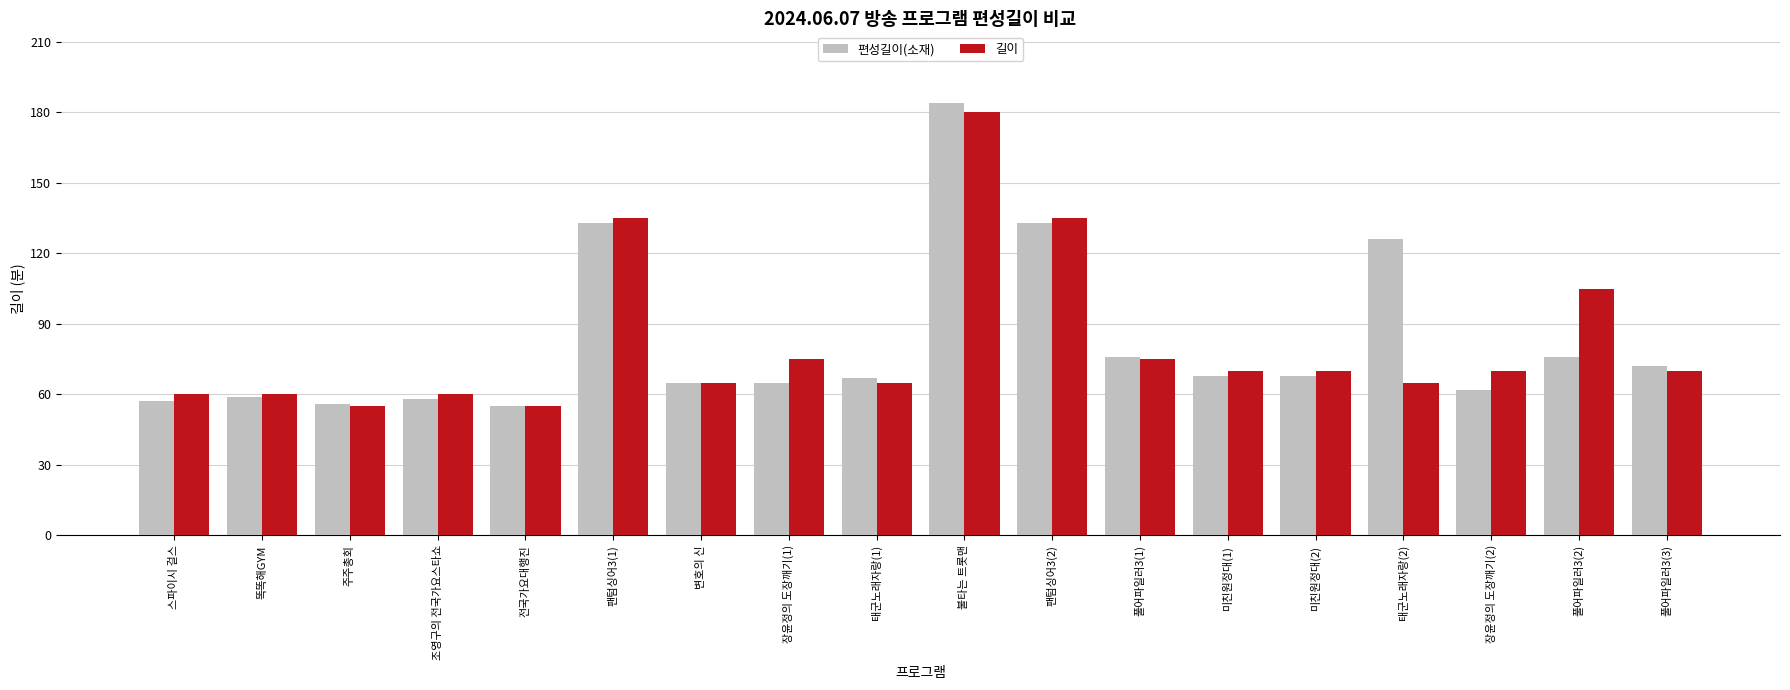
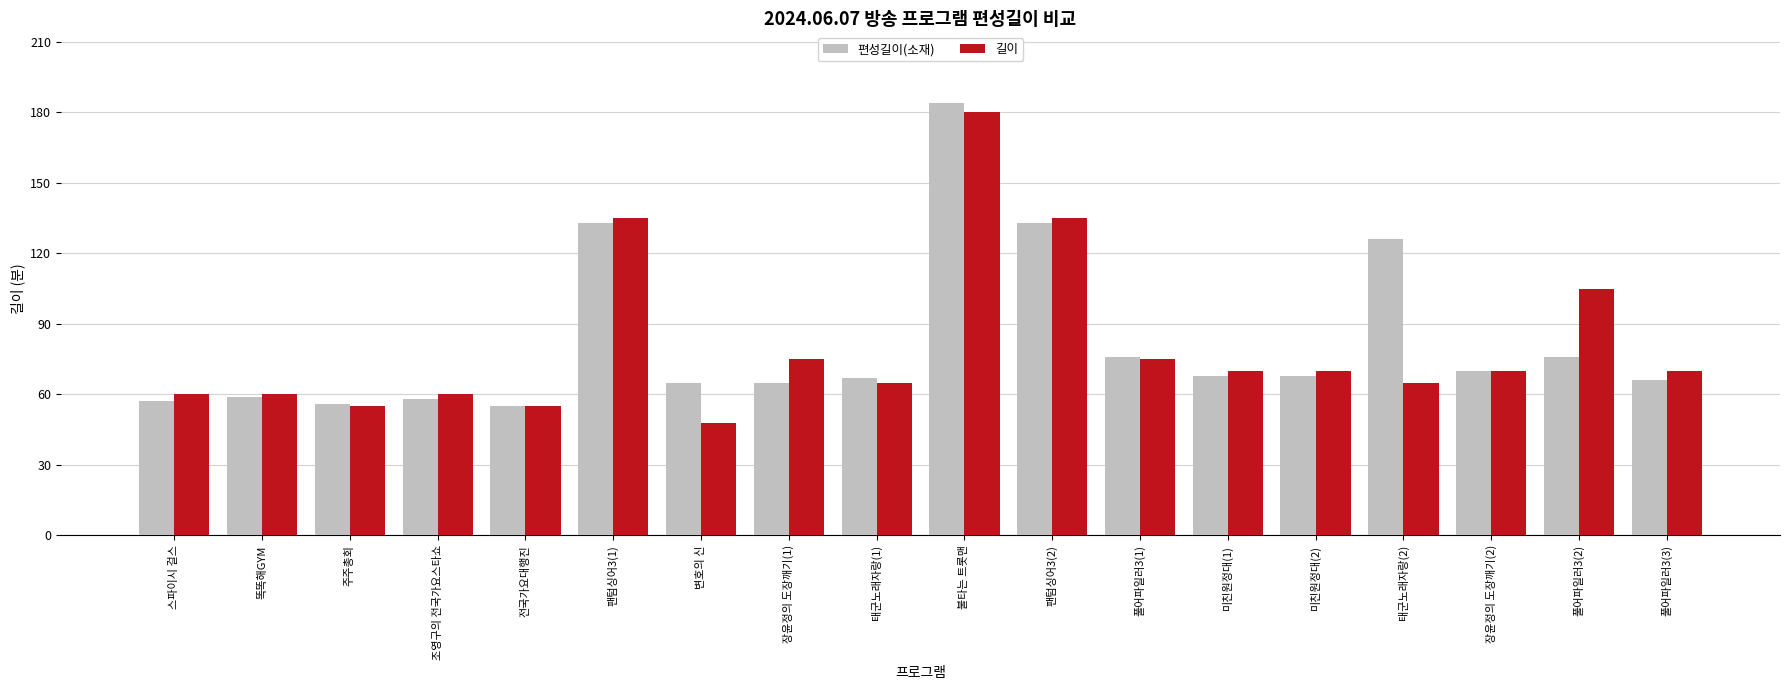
  {
    "편성길이(소재)": {
      "스파이시 걸스": 57,
      "똑똑해GYM": 59,
      "주주총회": 56,
      "조영구의 전국가요스타쇼": 58,
      "전국가요대행진": 55,
      "팬텀싱어3(1)": 133,
      "변호의 신": 65,
      "장윤정의 도장깨기(1)": 65,
      "태군노래자랑(1)": 67,
      "불타는 트롯맨": 184,
      "팬텀싱어3(2)": 133,
      "풀어파일러3(1)": 76,
      "미친원정대(1)": 68,
      "미친원정대(2)": 68,
      "태군노래자랑(2)": 126,
-     "장윤정의 도장깨기(2)": 62,
+     "장윤정의 도장깨기(2)": 70,
      "풀어파일러3(2)": 76,
-     "풀어파일러3(3)": 72
+     "풀어파일러3(3)": 66
    },
    "길이": {
      "스파이시 걸스": 60,
      "똑똑해GYM": 60,
      "주주총회": 55,
      "조영구의 전국가요스타쇼": 60,
      "전국가요대행진": 55,
      "팬텀싱어3(1)": 135,
-     "변호의 신": 65,
+     "변호의 신": 48,
      "장윤정의 도장깨기(1)": 75,
      "태군노래자랑(1)": 65,
      "불타는 트롯맨": 180,
      "팬텀싱어3(2)": 135,
      "풀어파일러3(1)": 75,
      "미친원정대(1)": 70,
      "미친원정대(2)": 70,
      "태군노래자랑(2)": 65,
      "장윤정의 도장깨기(2)": 70,
      "풀어파일러3(2)": 105,
      "풀어파일러3(3)": 70
    }
  }
